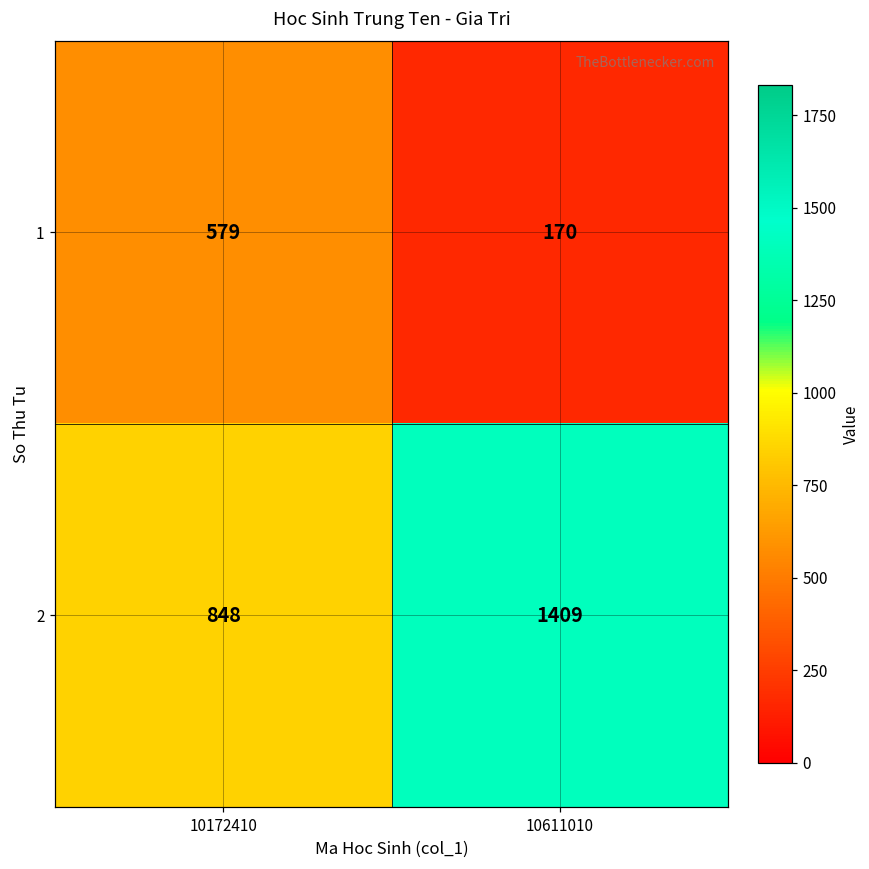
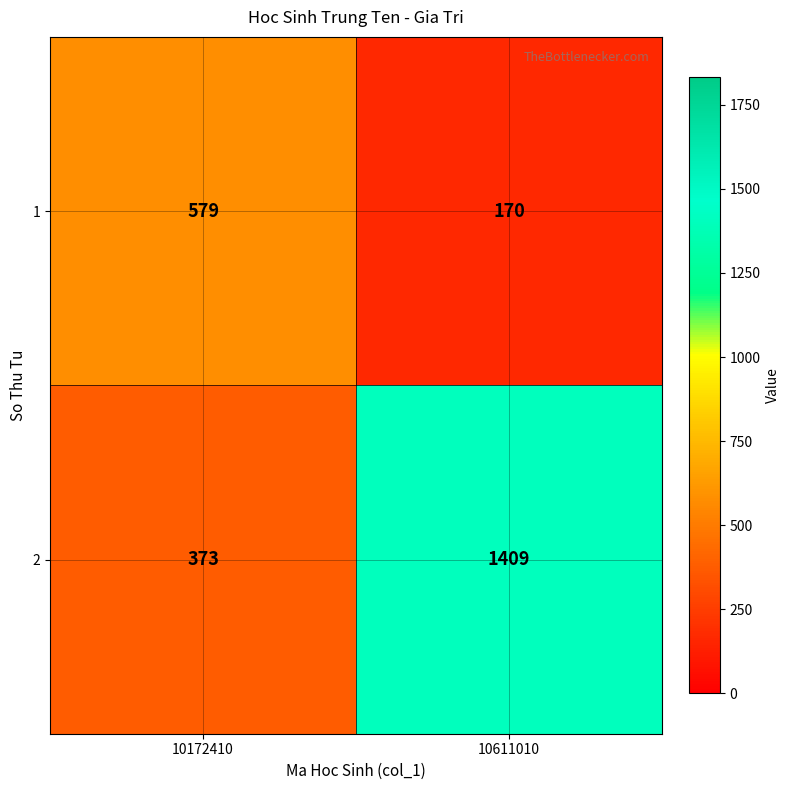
  {
    "1": {
      "10172410": 579
    },
    "2": {
-     "10172410": 848,
+     "10172410": 373,
      "10611010": 1409
    }
  }
